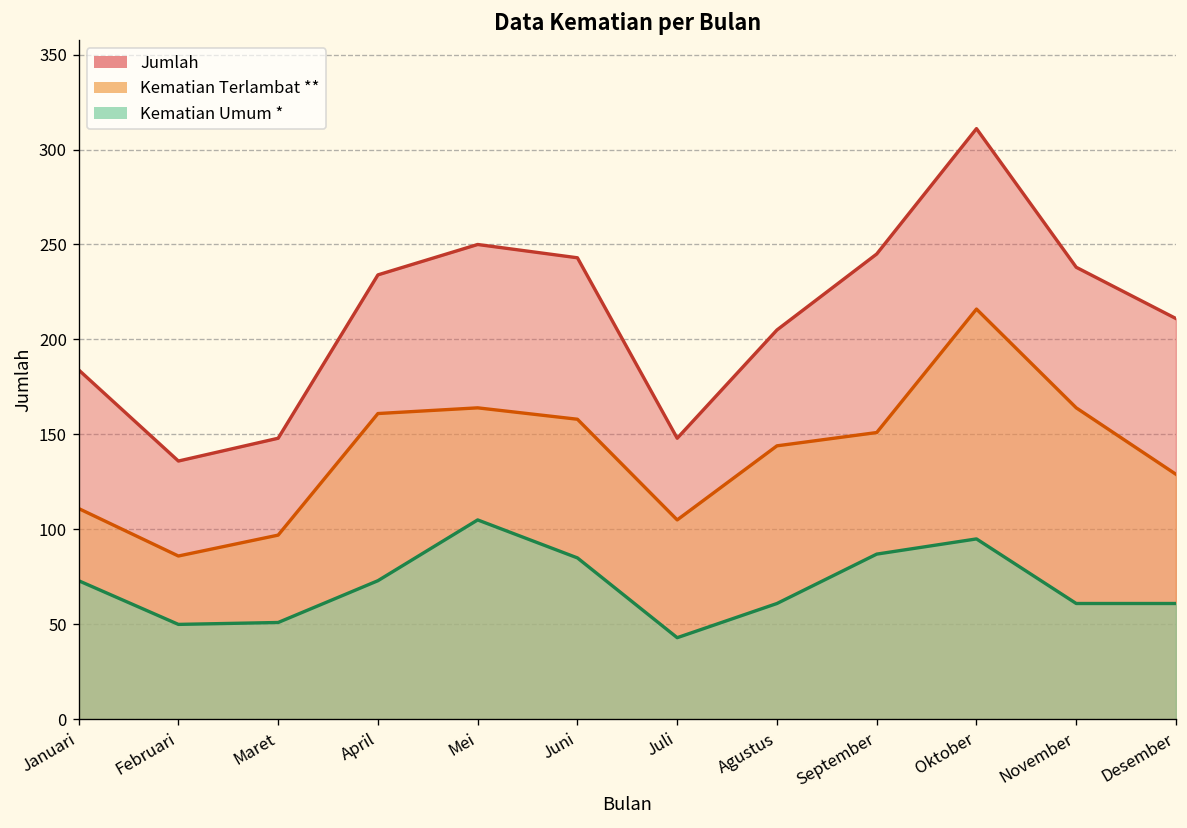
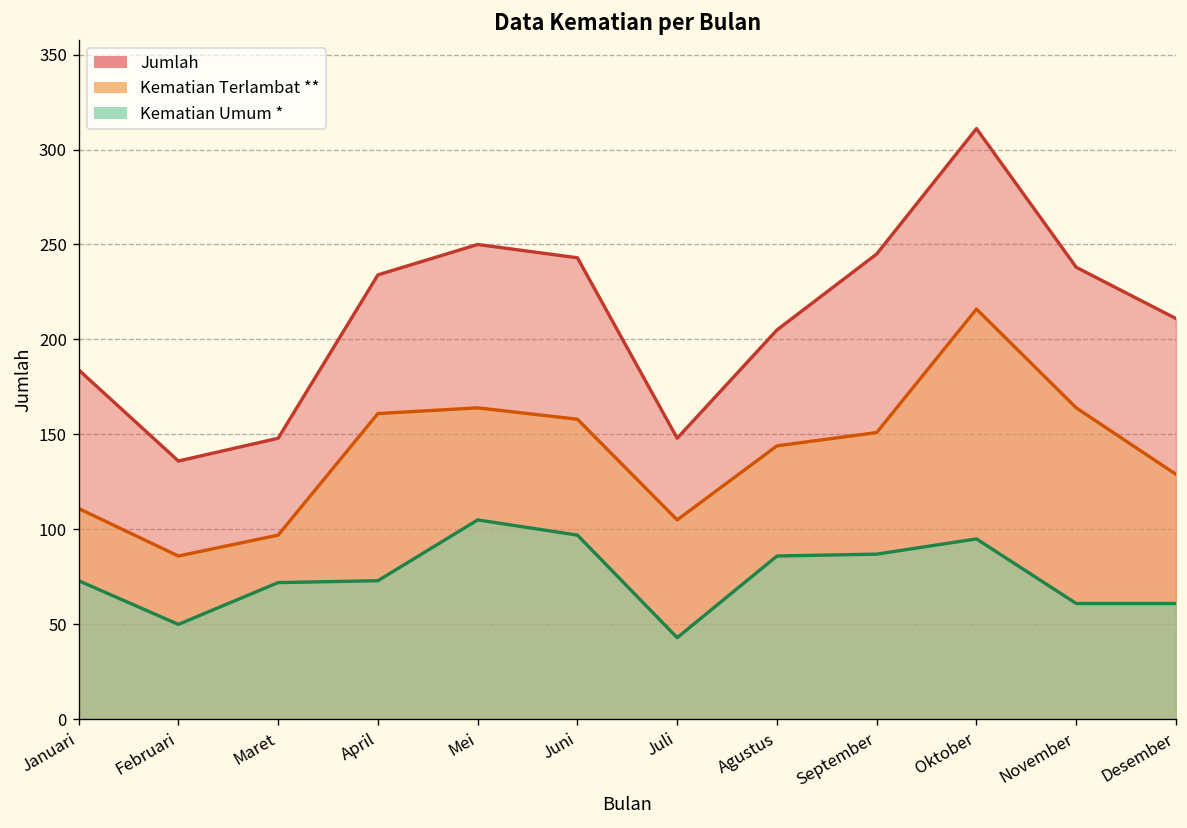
  {
    "Kematian Umum *": {
      "Januari": 73,
      "Februari": 50,
-     "Maret": 51,
+     "Maret": 72,
      "April": 73,
      "Mei": 105,
-     "Juni": 85,
+     "Juni": 97,
      "Juli": 43,
-     "Agustus": 61,
+     "Agustus": 86,
      "September": 87,
      "Oktober": 95,
      "November": 61,
      "Desember": 61
    }
  }
